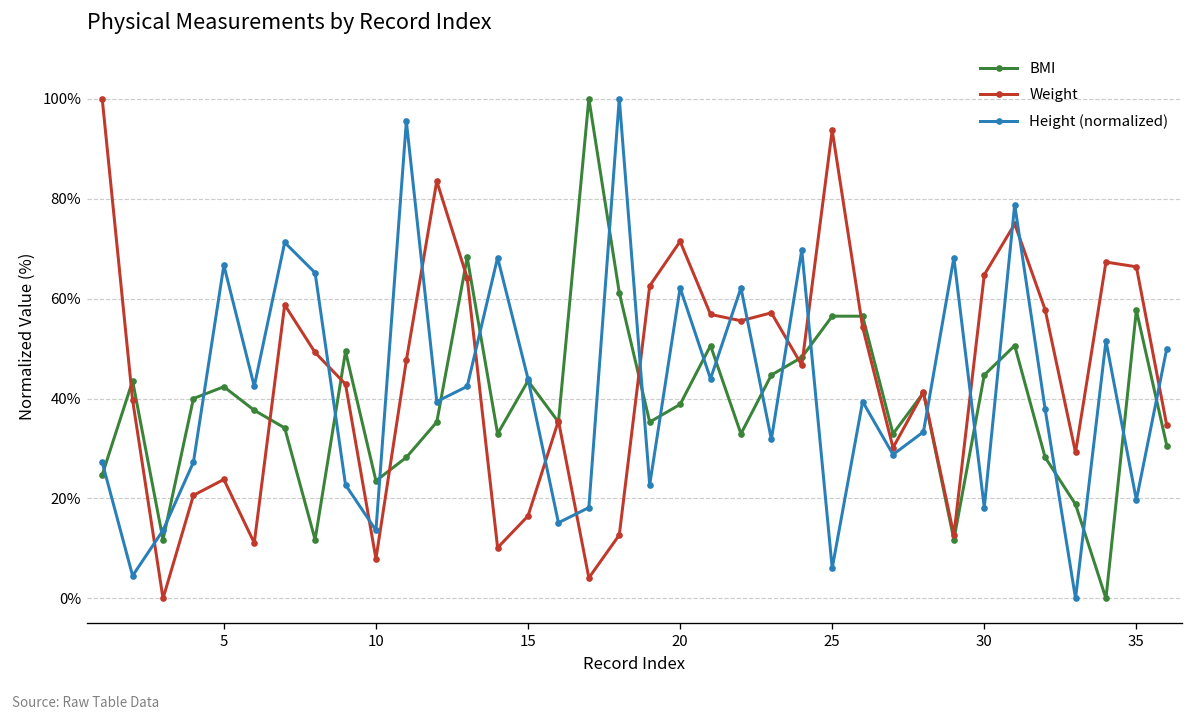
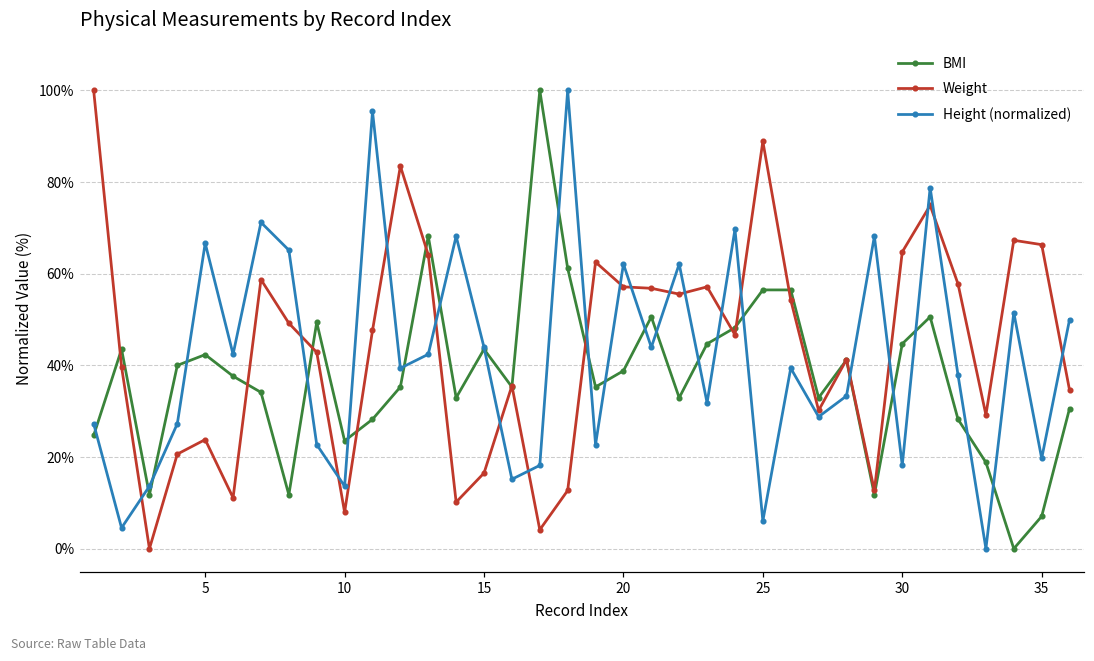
  {
    "BMI": {
      "5": "42%",
      "10": "24%",
      "20": "39%",
      "25": "56%",
      "30": "45%",
-     "35": "58%"
+     "35": "7%"
    },
    "Weight": {
      "5": "24%",
      "10": "8%",
      "15": "17%",
-     "20": "71%",
-     "25": "94%",
+     "20": "57%",
+     "25": "89%",
      "30": "65%",
      "35": "66%"
    },
    "Height (normalized)": {
      "5": "67%",
      "10": "14%",
      "20": "62%",
      "25": "6%",
      "30": "18%",
      "35": "20%"
    }
  }
